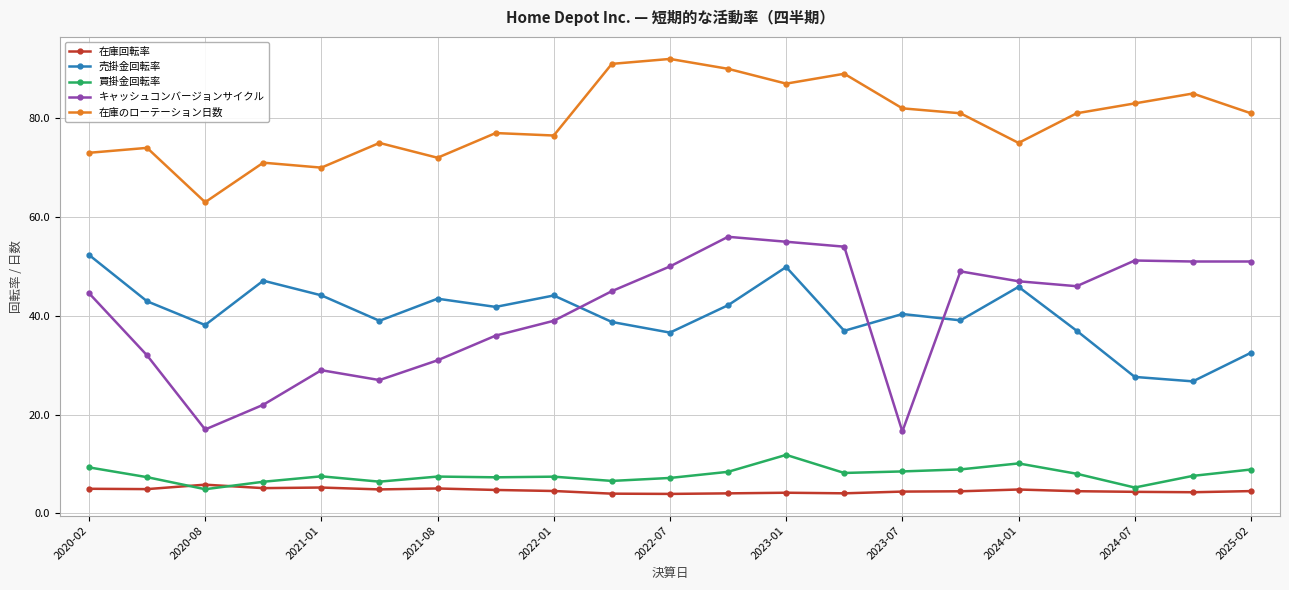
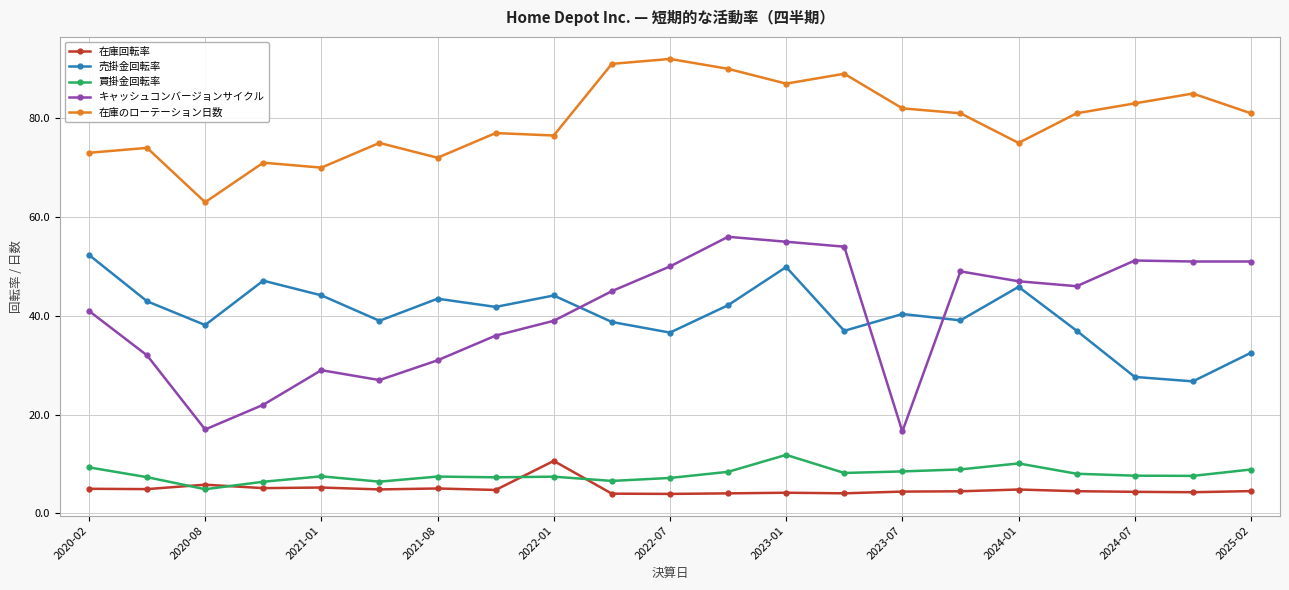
  {
    "在庫回転率": {
      "2020-02": 5,
      "2020-08": 6,
      "2021-01": 5,
      "2021-08": 5,
-     "2022-01": 5,
+     "2022-01": 11,
      "2022-07": 4,
      "2023-01": 4,
      "2023-07": 4,
      "2024-01": 5,
      "2024-07": 4,
      "2025-02": 5
    },
    "売掛金回転率": {
      "2020-02": 52,
      "2020-08": 38,
      "2021-01": 44,
      "2021-08": 43,
      "2022-01": 44,
      "2022-07": 37,
      "2023-01": 50,
      "2023-07": 40,
      "2024-01": 46,
      "2024-07": 28,
      "2025-02": 33
    },
    "買掛金回転率": {
      "2020-02": 9,
      "2020-08": 5,
      "2021-01": 8,
      "2021-08": 7,
      "2022-01": 7,
      "2022-07": 7,
      "2023-01": 12,
      "2023-07": 9,
      "2024-01": 10,
-     "2024-07": 5,
+     "2024-07": 8,
      "2025-02": 9
    },
    "キャッシュコンバージョンサイクル": {
-     "2020-02": 45,
+     "2020-02": 41,
      "2020-08": 17,
      "2021-01": 29,
      "2021-08": 31,
      "2022-01": 39,
      "2022-07": 50,
      "2023-01": 55,
      "2023-07": 17,
      "2024-01": 47,
      "2024-07": 51,
      "2025-02": 51
    },
    "在庫のローテーション日数": {
      "2020-02": 73,
      "2020-08": 63,
      "2021-01": 70,
      "2021-08": 72,
      "2022-01": 77,
      "2022-07": 92,
      "2023-01": 87,
      "2023-07": 82,
      "2024-01": 75,
      "2024-07": 83,
      "2025-02": 81
    }
  }
